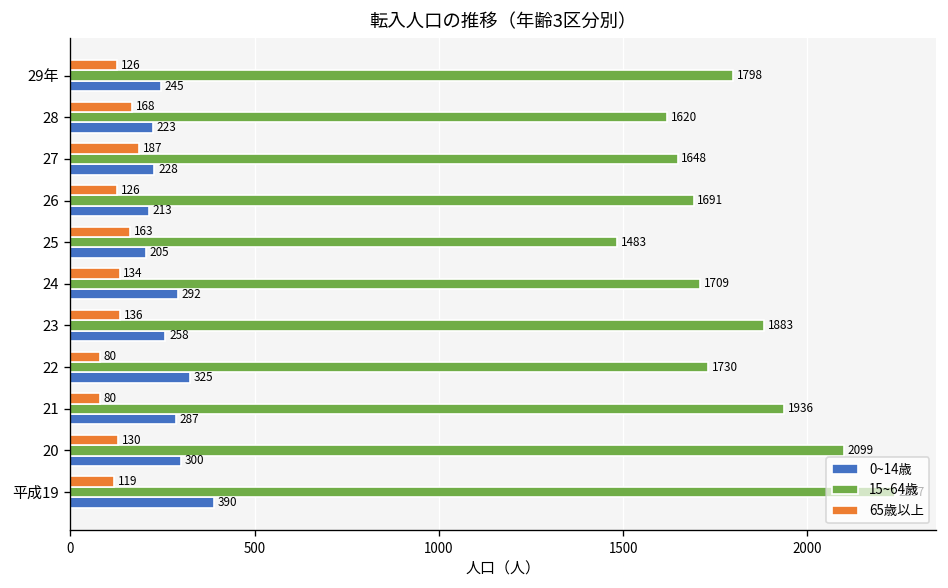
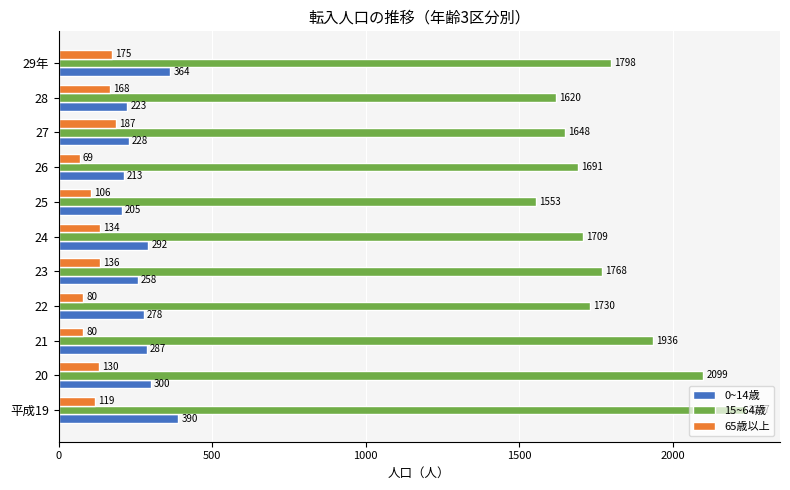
  {
    "0~14歳": {
-     "29年": 245,
+     "29年": 364,
      "28": 223,
      "27": 228,
      "26": 213,
      "25": 205,
      "24": 292,
      "23": 258,
-     "22": 325,
+     "22": 278,
      "21": 287,
      "20": 300,
      "平成19": 390
    },
    "15~64歳": {
      "29年": 1798,
      "28": 1620,
      "27": 1648,
      "26": 1691,
-     "25": 1483,
+     "25": 1553,
      "24": 1709,
-     "23": 1883,
+     "23": 1768,
      "22": 1730,
      "21": 1936,
      "20": 2099
    },
    "65歳以上": {
-     "29年": 126,
+     "29年": 175,
      "28": 168,
      "27": 187,
-     "26": 126,
-     "25": 163,
+     "26": 69,
+     "25": 106,
      "24": 134,
      "23": 136,
      "22": 80,
      "21": 80,
      "20": 130,
      "平成19": 119
    }
  }
